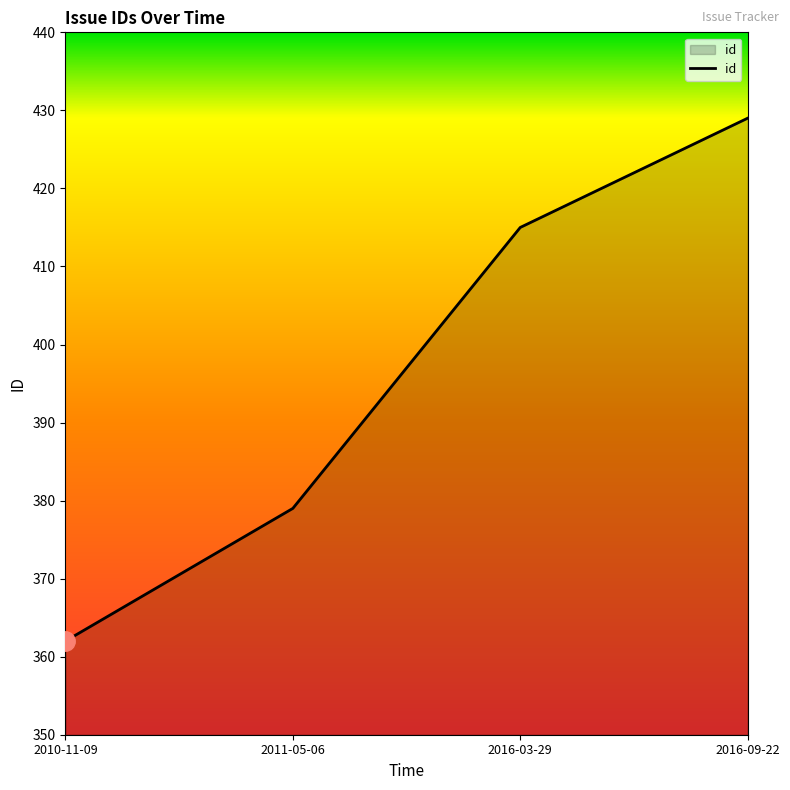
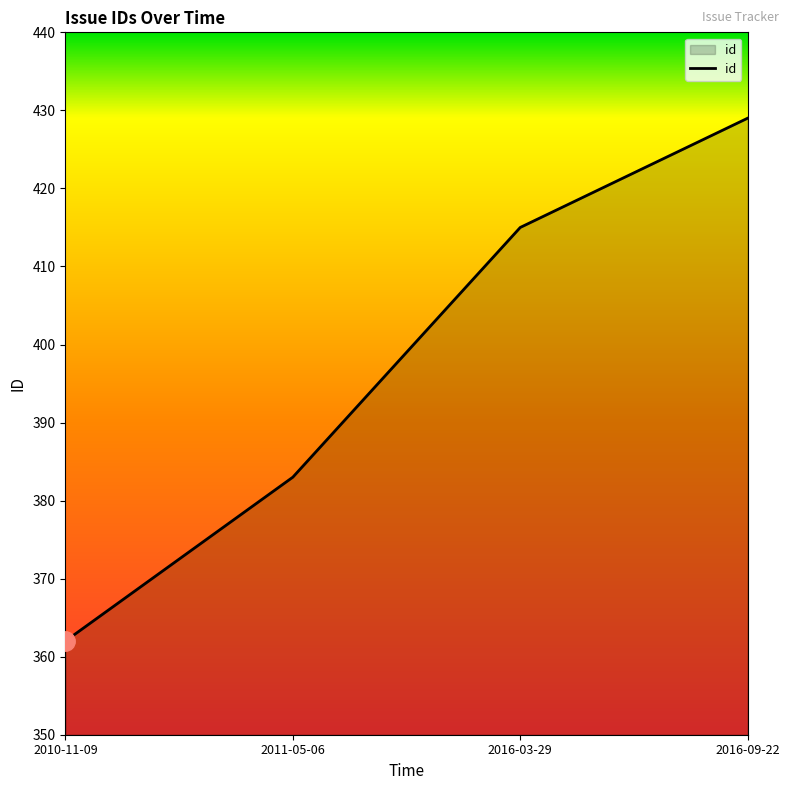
  {
    "id": {
-     "2011-05-06": 379,
+     "2011-05-06": 383,
      "2016-03-29": 415,
      "2016-09-22": 429
    }
  }
